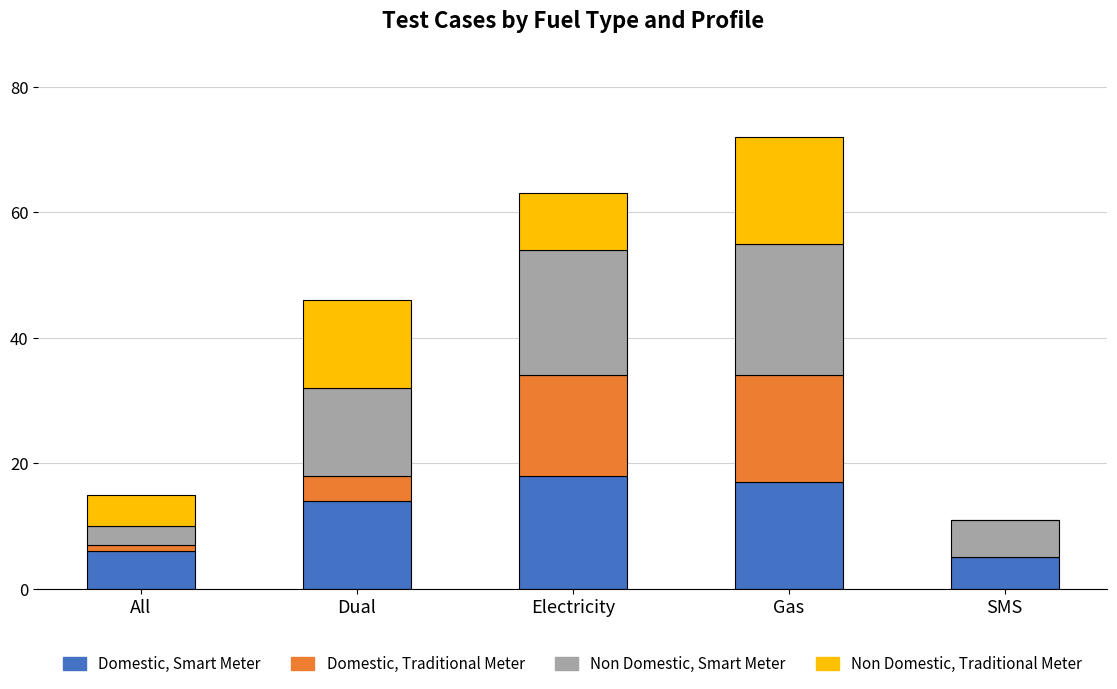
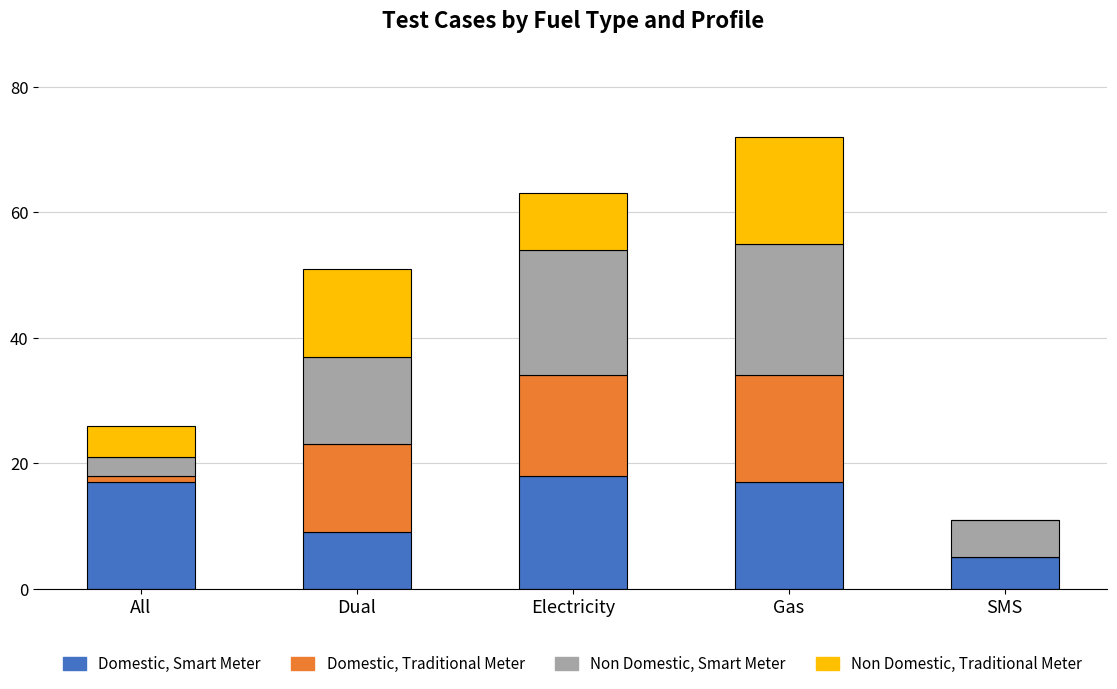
  {
    "Domestic, Smart Meter": {
-     "All": 6,
-     "Dual": 14,
+     "All": 17,
+     "Dual": 9,
      "Electricity": 18,
      "Gas": 17,
      "SMS": 5
    },
    "Domestic, Traditional Meter": {
      "All": 1,
-     "Dual": 4,
+     "Dual": 14,
      "Electricity": 16,
      "Gas": 17,
      "SMS": 0
    },
    "Non Domestic, Smart Meter": {
      "All": 3,
      "Dual": 14,
      "Electricity": 20,
      "Gas": 21,
      "SMS": 6
    },
    "Non Domestic, Traditional Meter": {
      "All": 5,
      "Dual": 14,
      "Electricity": 9,
      "Gas": 17,
      "SMS": 0
    }
  }
